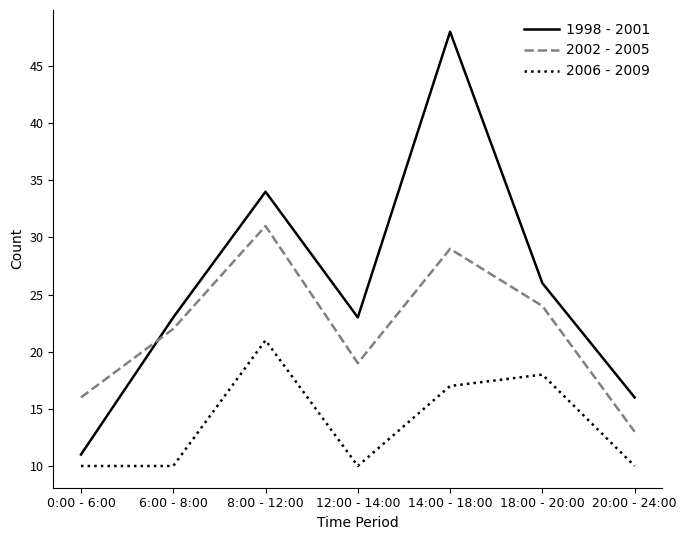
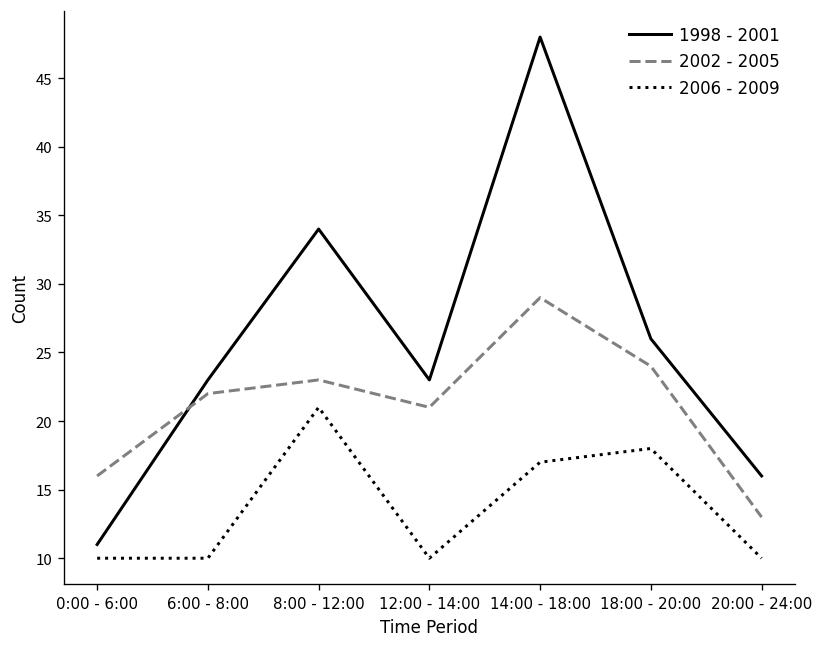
  {
    "2002 - 2005": {
      "0:00 - 6:00": 16,
      "6:00 - 8:00": 22,
-     "8:00 - 12:00": 31,
-     "12:00 - 14:00": 19,
+     "8:00 - 12:00": 23,
+     "12:00 - 14:00": 21,
      "14:00 - 18:00": 29,
      "18:00 - 20:00": 24,
      "20:00 - 24:00": 13
    }
  }
